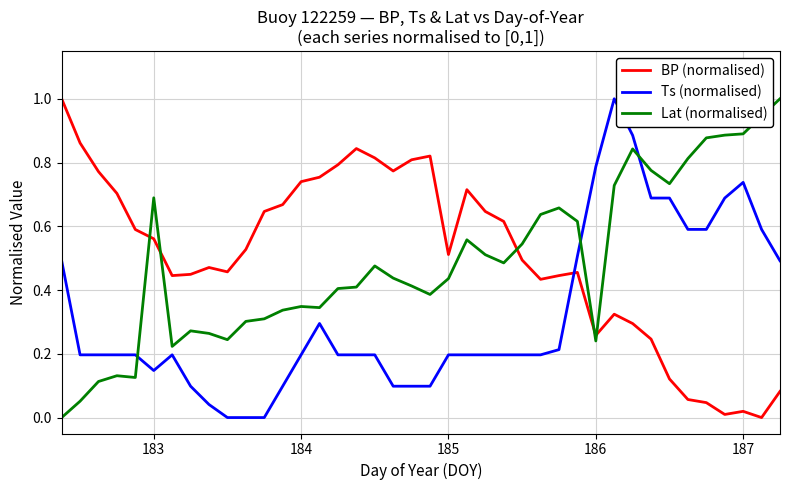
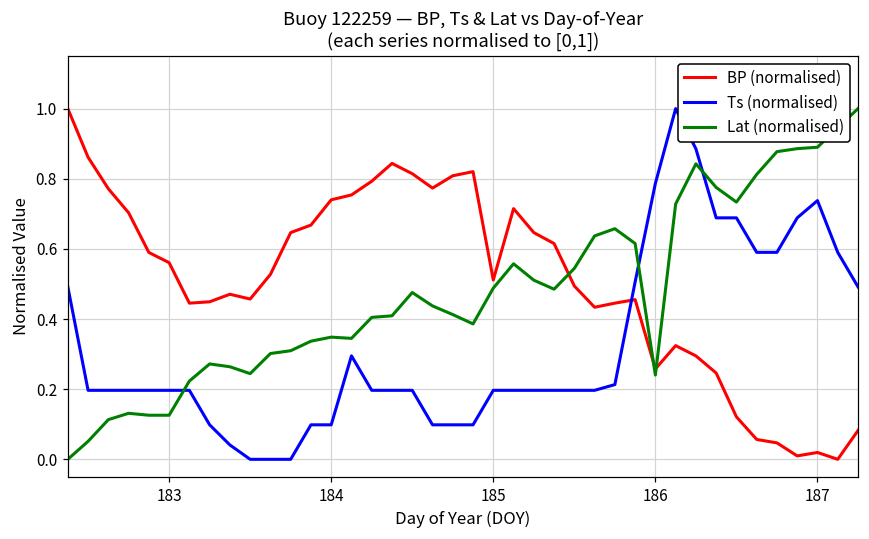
  {
    "BP (normalised)": {
      "183": 0.56,
      "184": 0.74,
      "185": 0.51,
      "186": 0.26,
      "187": 0.02
    },
    "Ts (normalised)": {
-     "183": 0.15,
-     "184": 0.20,
+     "183": 0.20,
+     "184": 0.10,
      "185": 0.20,
      "186": 0.79,
      "187": 0.74
    },
    "Lat (normalised)": {
-     "183": 0.69,
+     "183": 0.13,
      "184": 0.35,
-     "185": 0.44,
+     "185": 0.49,
      "186": 0.24,
      "187": 0.89
    }
  }
